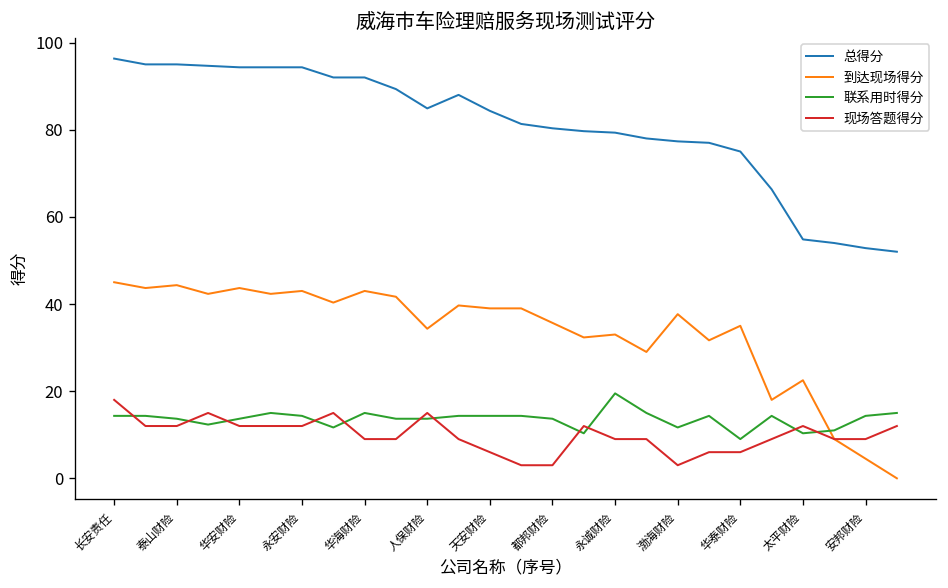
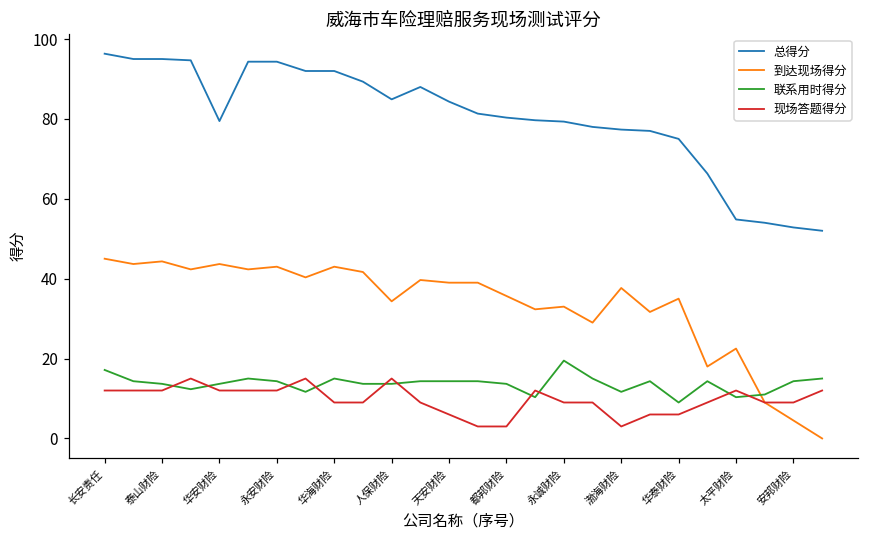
  {
    "总得分": {
      "长安责任": 96,
      "泰山财险": 95,
-     "华安财险": 94,
+     "华安财险": 79,
      "永安财险": 94,
      "华海财险": 92,
      "人保财险": 85,
      "天安财险": 84,
      "都邦财险": 80,
      "永诚财险": 79,
      "渤海财险": 77,
      "华泰财险": 75,
      "太平财险": 55,
      "安邦财险": 53
    },
    "到达现场得分": {
      "长安责任": 45,
      "泰山财险": 44,
      "华安财险": 44,
      "永安财险": 43,
      "华海财险": 43,
      "人保财险": 34,
      "天安财险": 39,
      "都邦财险": 36,
      "永诚财险": 33,
      "渤海财险": 38,
      "华泰财险": 35,
      "太平财险": 23,
      "安邦财险": 5
    },
    "联系用时得分": {
-     "长安责任": 14,
+     "长安责任": 17,
      "泰山财险": 14,
      "华安财险": 14,
      "永安财险": 14,
      "华海财险": 15,
      "人保财险": 14,
      "天安财险": 14,
      "都邦财险": 14,
      "永诚财险": 19,
      "渤海财险": 12,
      "华泰财险": 9,
      "太平财险": 10,
      "安邦财险": 14
    },
    "现场答题得分": {
-     "长安责任": 18,
+     "长安责任": 12,
      "泰山财险": 12,
      "华安财险": 12,
      "永安财险": 12,
      "华海财险": 9,
      "人保财险": 15,
      "天安财险": 6,
      "都邦财险": 3,
      "永诚财险": 9,
      "渤海财险": 3,
      "华泰财险": 6,
      "太平财险": 12,
      "安邦财险": 9
    }
  }
